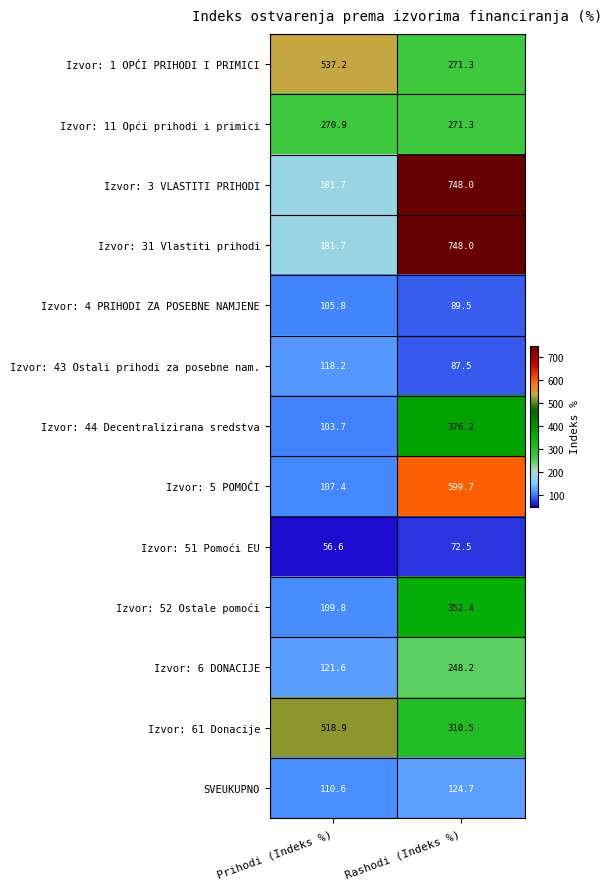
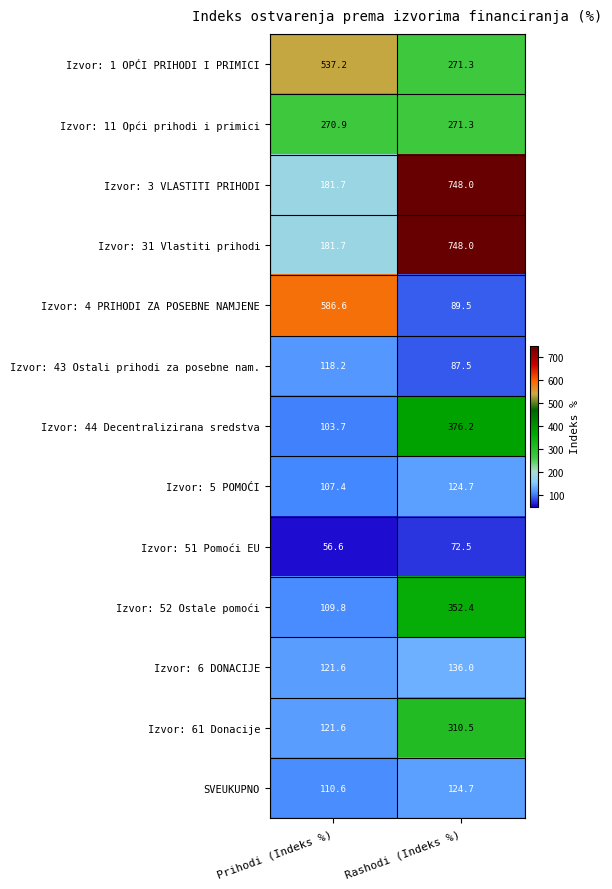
  {
    "Izvor: 1 OPĆI PRIHODI I PRIMICI": {
      "Prihodi (Indeks %)": 537.2,
      "Rashodi (Indeks %)": 271.3
    },
    "Izvor: 11 Opći prihodi i primici": {
      "Prihodi (Indeks %)": 270.9,
      "Rashodi (Indeks %)": 271.3
    },
    "Izvor: 3 VLASTITI PRIHODI": {
      "Prihodi (Indeks %)": 181.7,
      "Rashodi (Indeks %)": 748.0
    },
    "Izvor: 31 Vlastiti prihodi": {
      "Prihodi (Indeks %)": 181.7,
      "Rashodi (Indeks %)": 748.0
    },
    "Izvor: 4 PRIHODI ZA POSEBNE NAMJENE": {
-     "Prihodi (Indeks %)": 105.8,
+     "Prihodi (Indeks %)": 586.6,
      "Rashodi (Indeks %)": 89.5
    },
    "Izvor: 43 Ostali prihodi za posebne nam.": {
      "Prihodi (Indeks %)": 118.2,
      "Rashodi (Indeks %)": 87.5
    },
    "Izvor: 44 Decentralizirana sredstva": {
      "Prihodi (Indeks %)": 103.7,
      "Rashodi (Indeks %)": 376.2
    },
    "Izvor: 5 POMOĆI": {
      "Prihodi (Indeks %)": 107.4,
-     "Rashodi (Indeks %)": 599.7
+     "Rashodi (Indeks %)": 124.7
    },
    "Izvor: 51 Pomoći EU": {
      "Prihodi (Indeks %)": 56.6,
      "Rashodi (Indeks %)": 72.5
    },
    "Izvor: 52 Ostale pomoći": {
      "Prihodi (Indeks %)": 109.8,
      "Rashodi (Indeks %)": 352.4
    },
    "Izvor: 6 DONACIJE": {
      "Prihodi (Indeks %)": 121.6,
-     "Rashodi (Indeks %)": 248.2
+     "Rashodi (Indeks %)": 136.0
    },
    "Izvor: 61 Donacije": {
-     "Prihodi (Indeks %)": 518.9,
+     "Prihodi (Indeks %)": 121.6,
      "Rashodi (Indeks %)": 310.5
    },
    "SVEUKUPNO": {
      "Prihodi (Indeks %)": 110.6,
      "Rashodi (Indeks %)": 124.7
    }
  }
